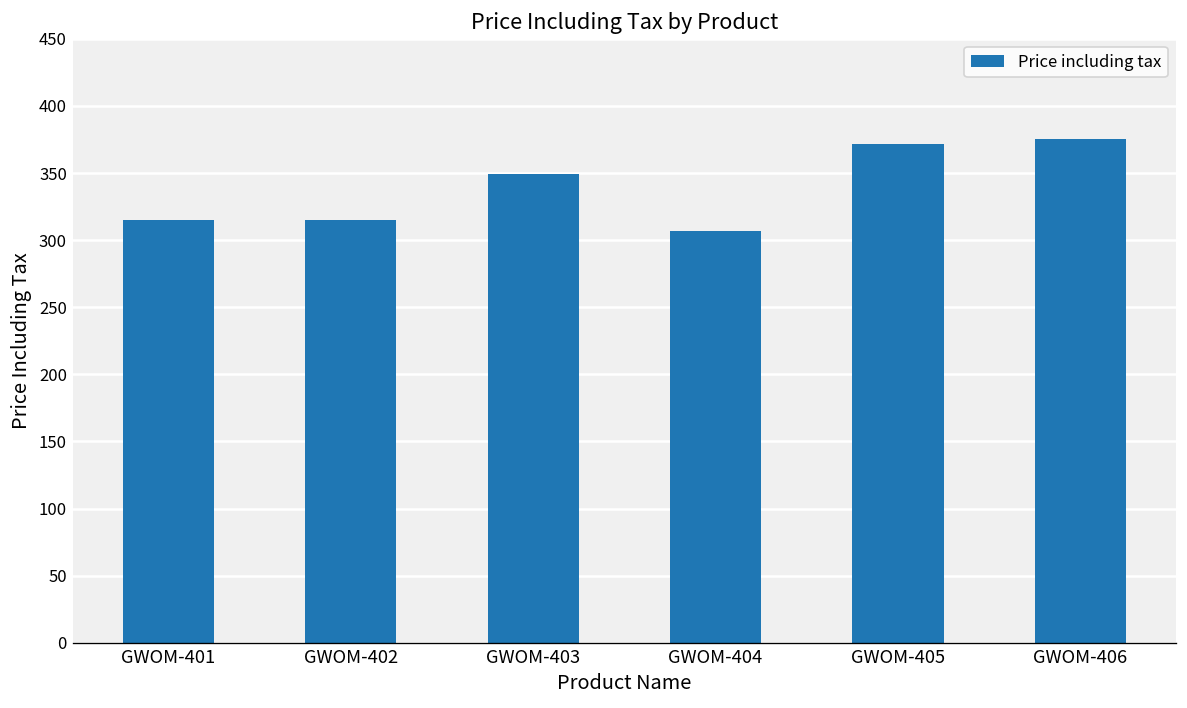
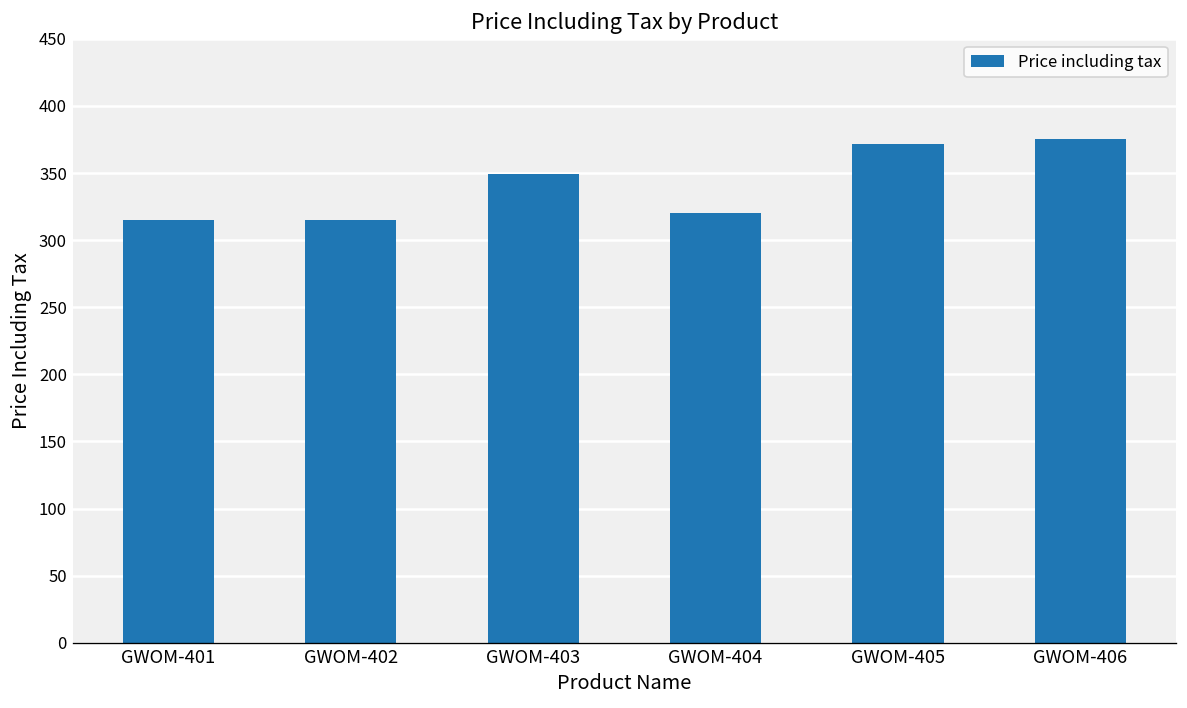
  {
    "GWOM-401": 315,
    "GWOM-402": 315,
    "GWOM-403": 349,
-   "GWOM-404": 307,
+   "GWOM-404": 320,
    "GWOM-405": 371,
    "GWOM-406": 375
  }
